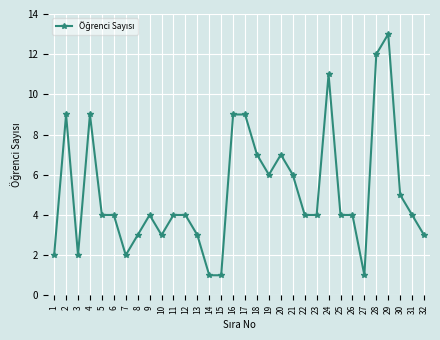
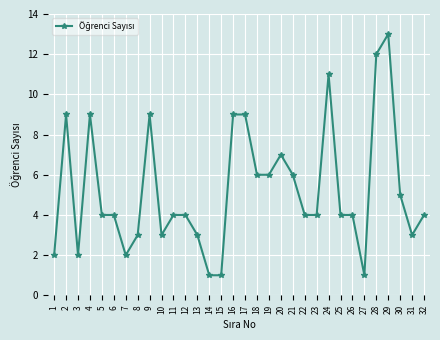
  {
    "1": 2,
    "2": 9,
    "3": 2,
    "4": 9,
    "5": 4,
    "6": 4,
    "7": 2,
    "8": 3,
-   "9": 4,
+   "9": 9,
    "10": 3,
    "11": 4,
    "12": 4,
    "13": 3,
    "14": 1,
    "15": 1,
    "16": 9,
    "17": 9,
-   "18": 7,
+   "18": 6,
    "19": 6,
    "20": 7,
    "21": 6,
    "22": 4,
    "23": 4,
    "24": 11,
    "25": 4,
    "26": 4,
    "27": 1,
    "28": 12,
    "29": 13,
    "30": 5,
-   "31": 4,
-   "32": 3
+   "31": 3,
+   "32": 4
  }
